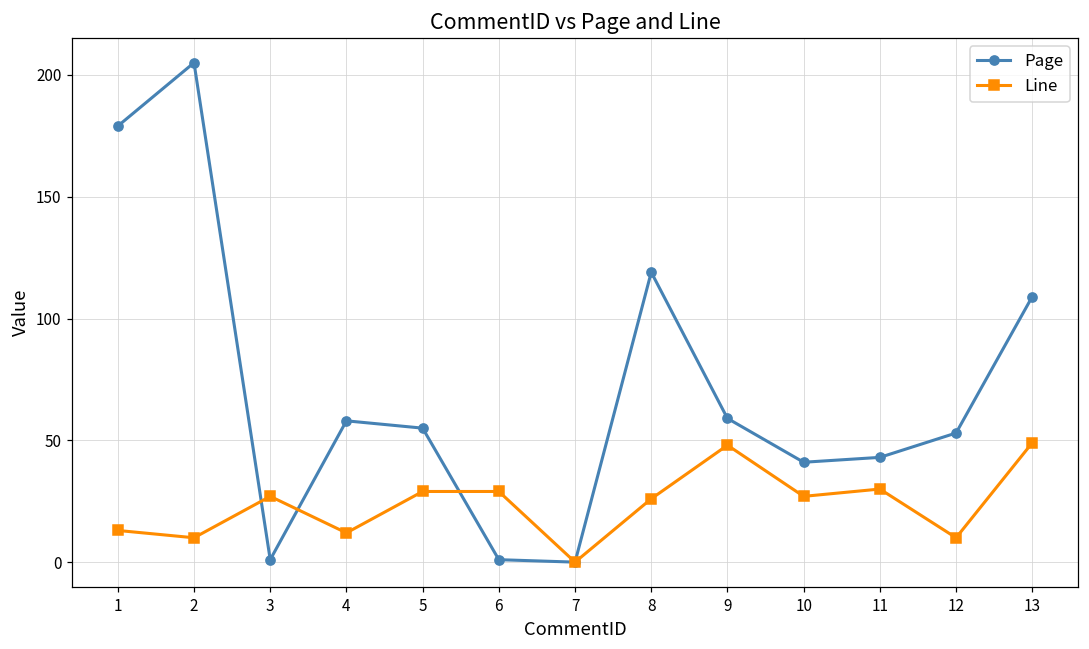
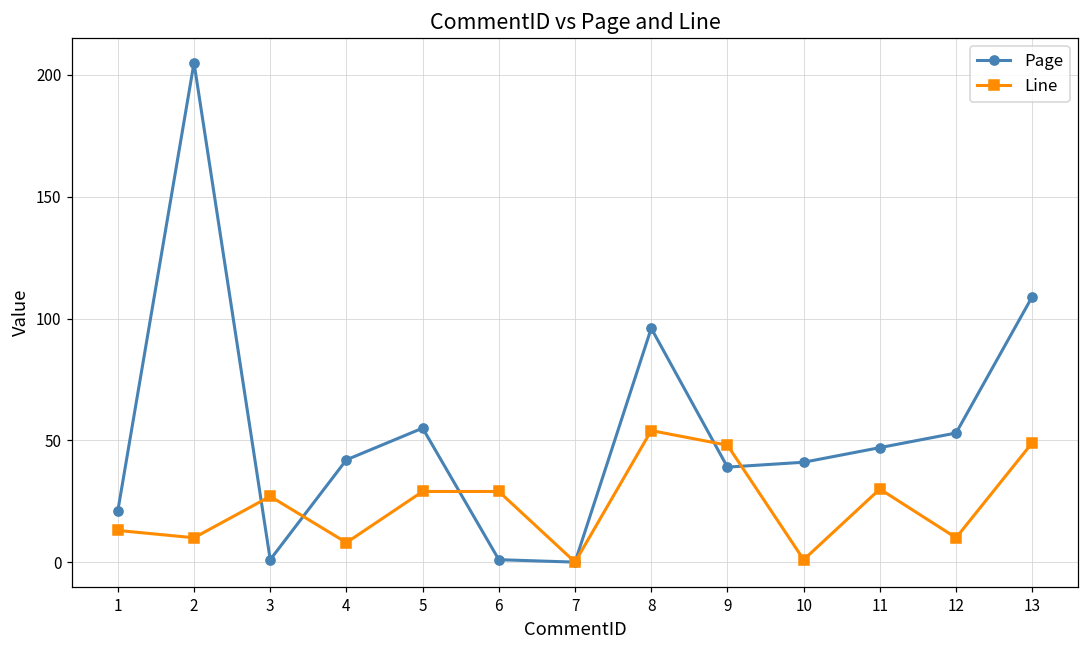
  {
    "Page": {
-     "1": 179,
+     "1": 21,
      "2": 205,
      "3": 1,
-     "4": 58,
+     "4": 42,
      "5": 55,
      "6": 1,
-     "8": 119,
-     "9": 59,
+     "8": 96,
+     "9": 39,
      "10": 41,
-     "11": 43,
+     "11": 47,
      "12": 53,
      "13": 109
    },
    "Line": {
      "1": 13,
      "2": 10,
      "3": 27,
-     "4": 12,
+     "4": 8,
      "5": 29,
      "6": 29,
-     "8": 26,
+     "8": 54,
      "9": 48,
-     "10": 27,
+     "10": 1,
      "11": 30,
      "12": 10,
      "13": 49
    }
  }
